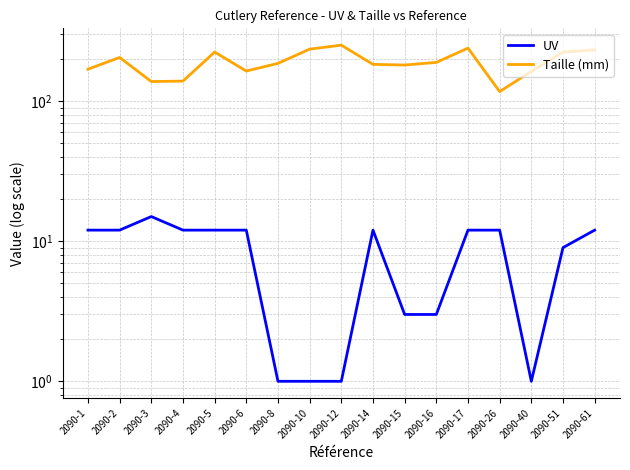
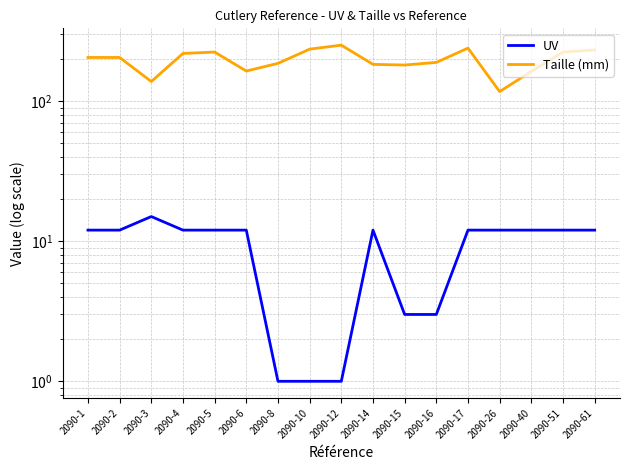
  {
    "UV": {
      "2090-1": 12,
      "2090-2": 12,
      "2090-3": 15,
      "2090-4": 12,
      "2090-5": 12,
      "2090-6": 12,
      "2090-8": 1,
      "2090-10": 1,
      "2090-12": 1,
      "2090-14": 12,
      "2090-15": 3,
      "2090-16": 3,
      "2090-17": 12,
      "2090-26": 12,
-     "2090-40": 1,
-     "2090-51": 9,
+     "2090-40": 12,
+     "2090-51": 12,
      "2090-61": 12
    },
    "Taille (mm)": {
-     "2090-1": 170,
+     "2090-1": 210,
      "2090-2": 210,
      "2090-3": 140,
-     "2090-4": 140,
+     "2090-4": 220,
      "2090-5": 220,
      "2090-6": 160,
      "2090-8": 190,
      "2090-10": 240,
      "2090-12": 250,
      "2090-14": 180,
      "2090-15": 180,
      "2090-16": 190,
      "2090-17": 240,
      "2090-26": 120
    }
  }
